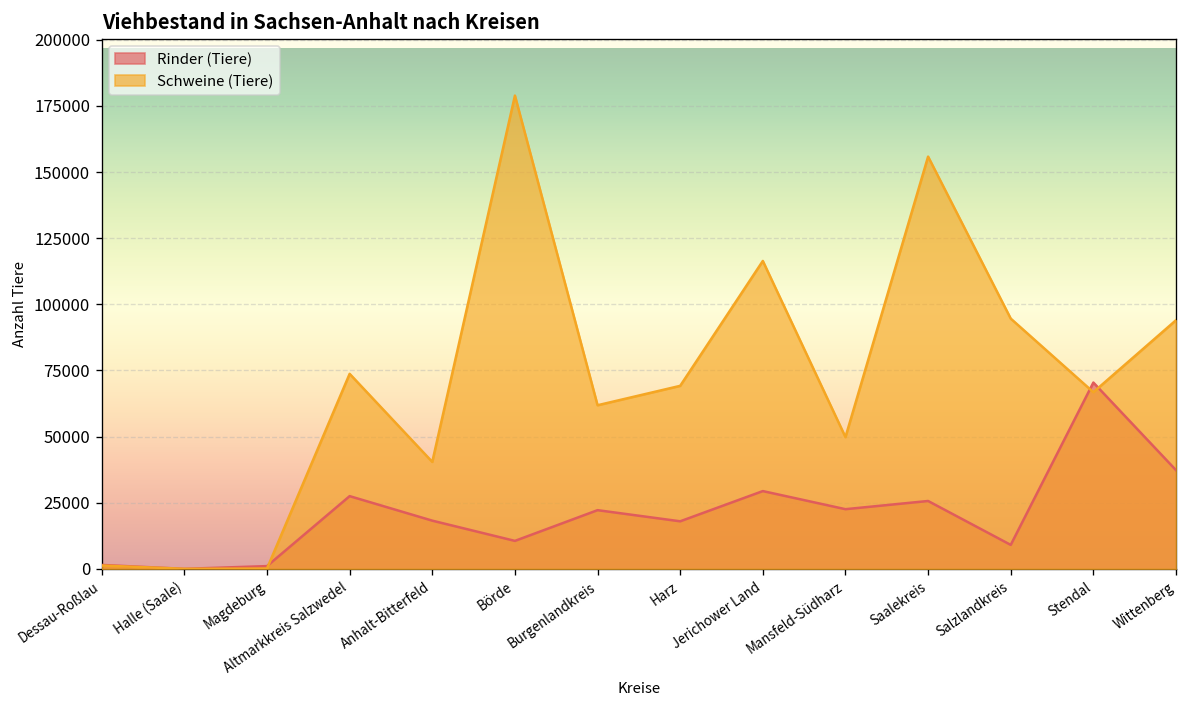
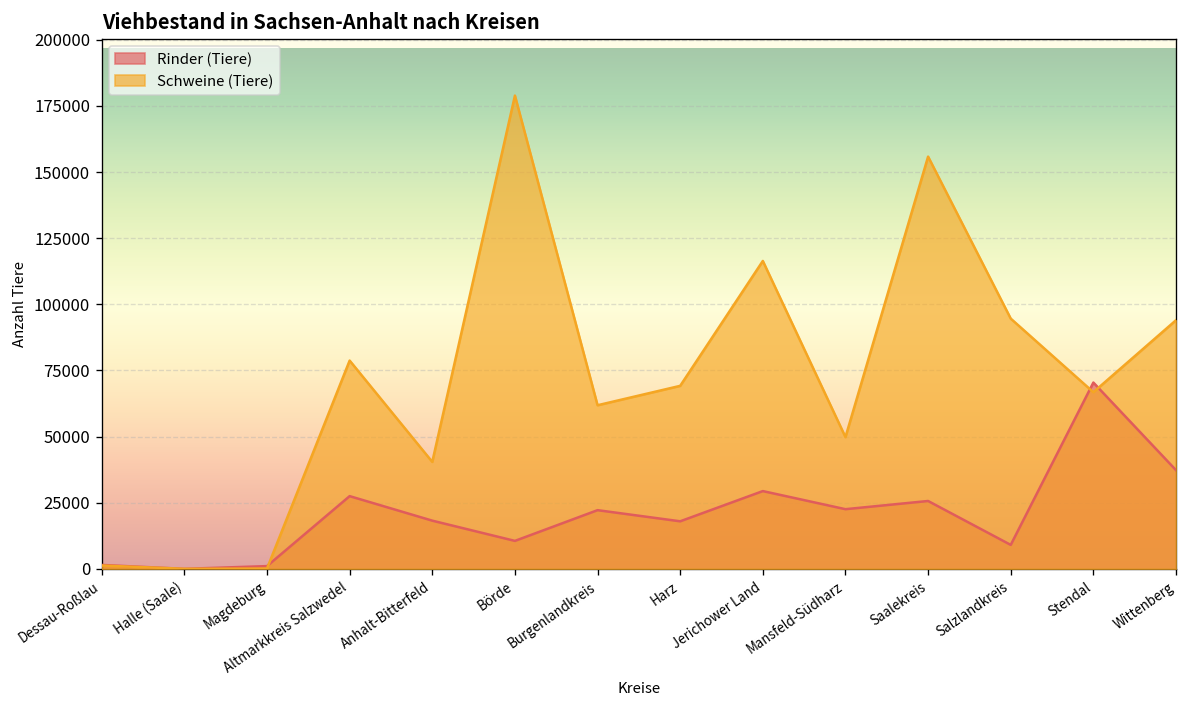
  {
    "Rinder (Tiere)": {
      "Altmarkkreis Salzwedel": 27000,
      "Anhalt-Bitterfeld": 18000,
      "Börde": 11000,
      "Burgenlandkreis": 22000,
      "Harz": 18000,
      "Jerichower Land": 29000,
      "Mansfeld-Südharz": 23000,
      "Saalekreis": 26000,
      "Salzlandkreis": 9000,
      "Stendal": 70000,
      "Wittenberg": 37000
    },
    "Schweine (Tiere)": {
-     "Altmarkkreis Salzwedel": 74000,
+     "Altmarkkreis Salzwedel": 79000,
      "Anhalt-Bitterfeld": 40000,
      "Börde": 179000,
      "Burgenlandkreis": 62000,
      "Harz": 69000,
      "Jerichower Land": 116000,
      "Mansfeld-Südharz": 50000,
      "Saalekreis": 156000,
      "Salzlandkreis": 95000,
      "Stendal": 67000,
      "Wittenberg": 94000
    }
  }
